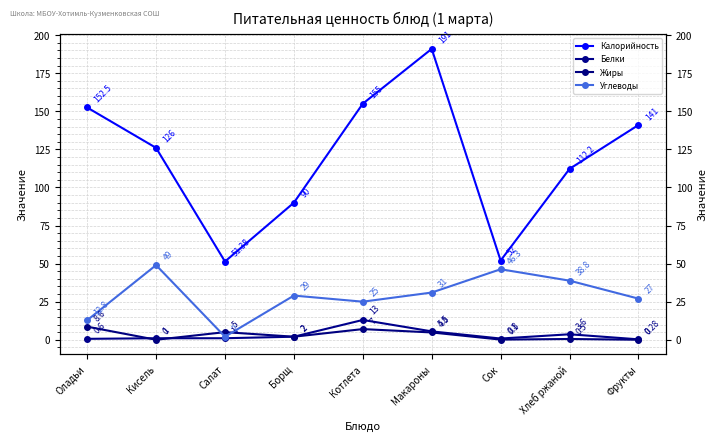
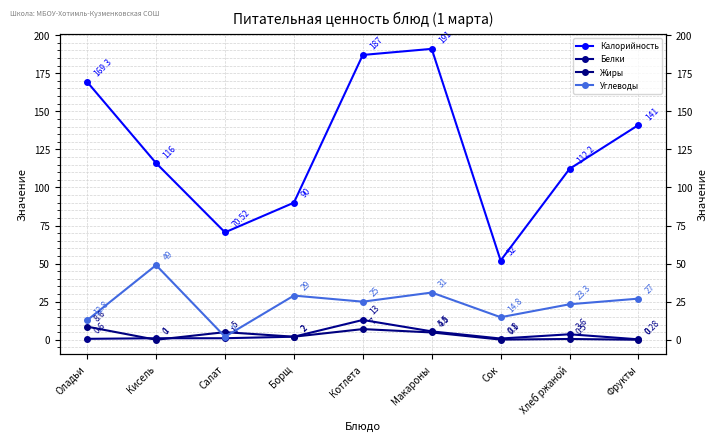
  {
    "Калорийность": {
-     "Оладьи": 152.5,
-     "Кисель": 126,
-     "Салат": 51.38,
+     "Оладьи": 169.3,
+     "Кисель": 116,
+     "Салат": 70.52,
      "Борщ": 90,
-     "Котлета": 155,
+     "Котлета": 187,
      "Макароны": 191,
      "Хлеб ржаной": 112.2,
      "Фрукты": 141
    },
    "Углеводы": {
      "Кисель": 49,
      "Борщ": 29,
      "Котлета": 25,
      "Макароны": 31,
-     "Сок": 46.3,
-     "Хлеб ржаной": 38.8,
+     "Сок": 14.8,
+     "Хлеб ржаной": 23.3,
      "Фрукты": 27
    }
  }
